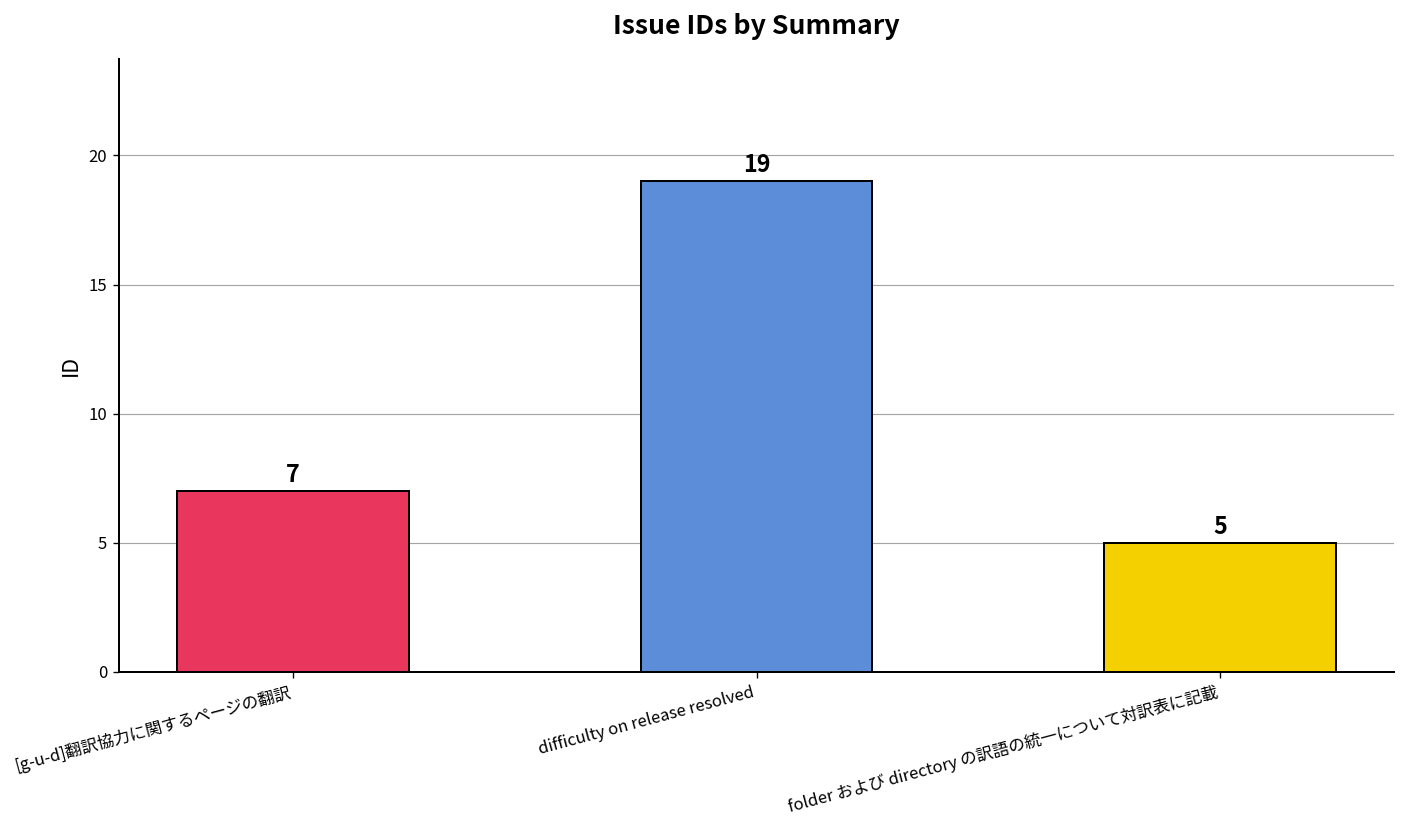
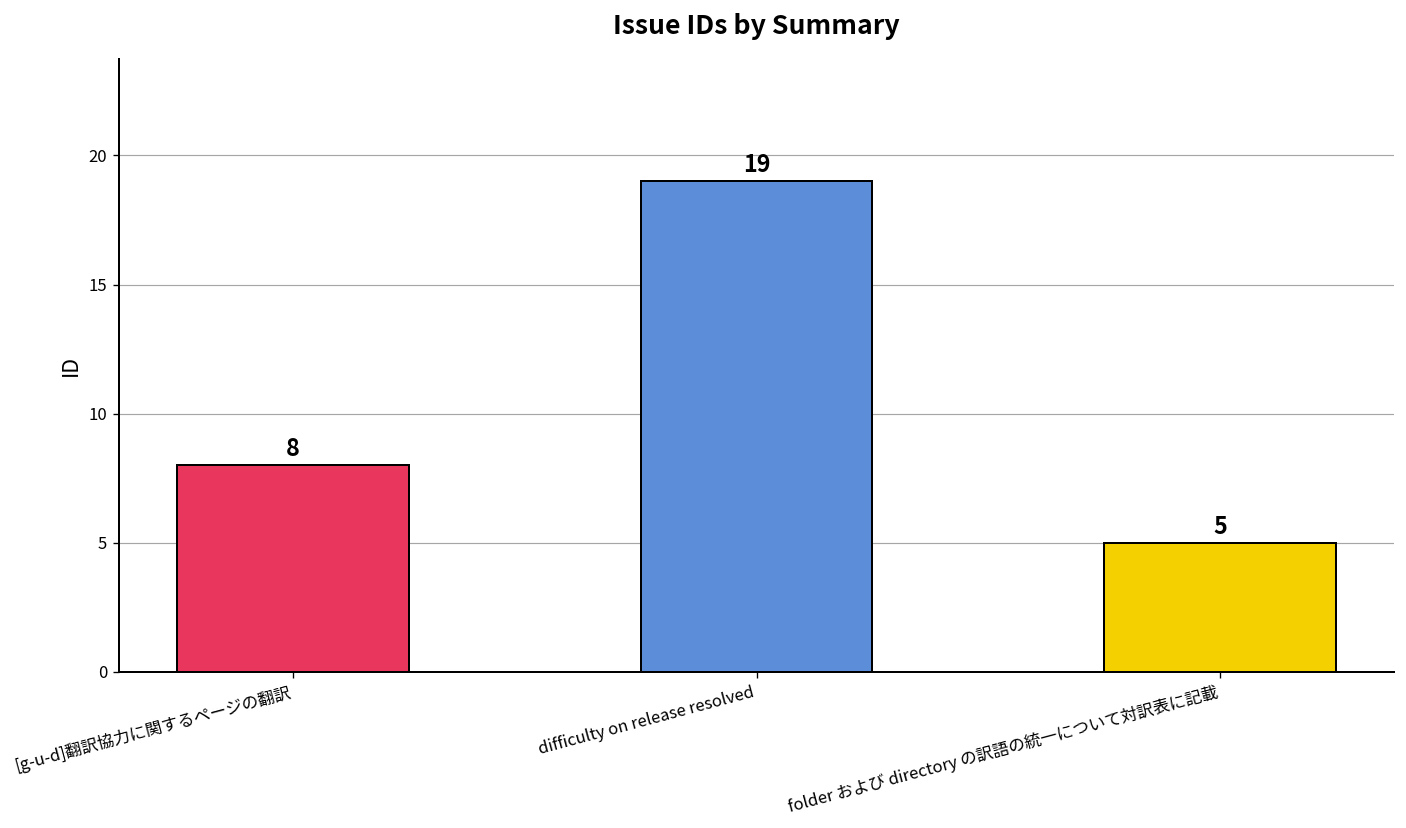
  {
-   "[g-u-d]翻訳協力に関するページの翻訳": 7,
+   "[g-u-d]翻訳協力に関するページの翻訳": 8,
    "difficulty on release resolved": 19,
    "folder および directory の訳語の統一について対訳表に記載": 5
  }
